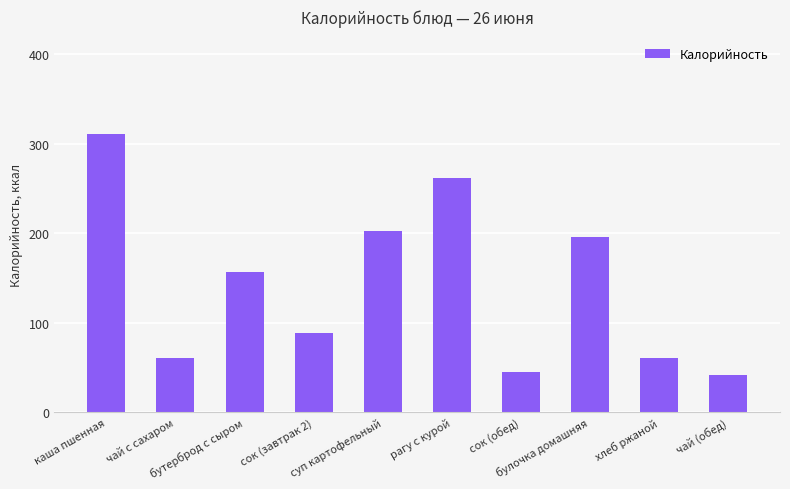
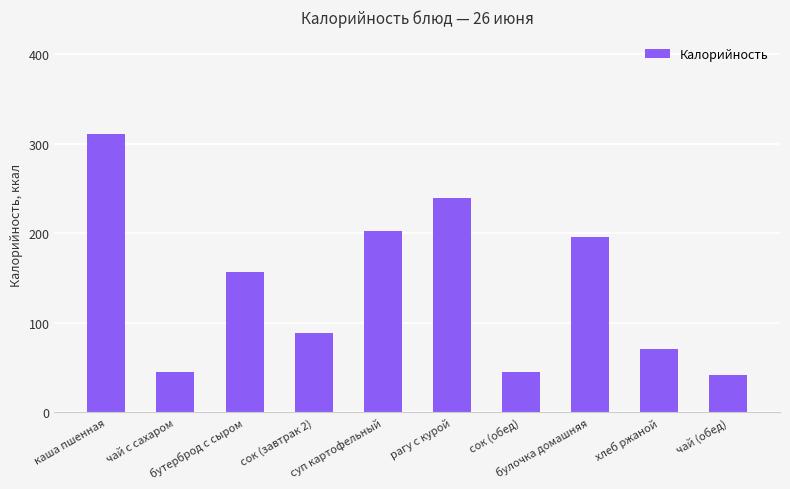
  {
    "каша пшенная": 310,
-   "чай с сахаром": 60,
+   "чай с сахаром": 50,
    "бутерброд с сыром": 160,
    "сок (завтрак 2)": 90,
    "суп картофельный": 200,
-   "рагу с курой": 260,
+   "рагу с курой": 240,
    "сок (обед)": 40,
    "булочка домашняя": 200,
-   "хлеб ржаной": 60,
+   "хлеб ржаной": 70,
    "чай (обед)": 40
  }
